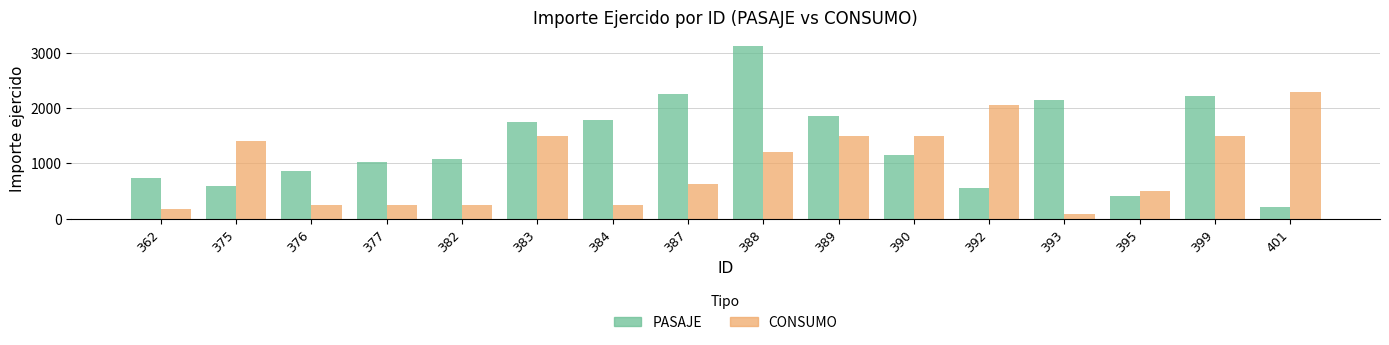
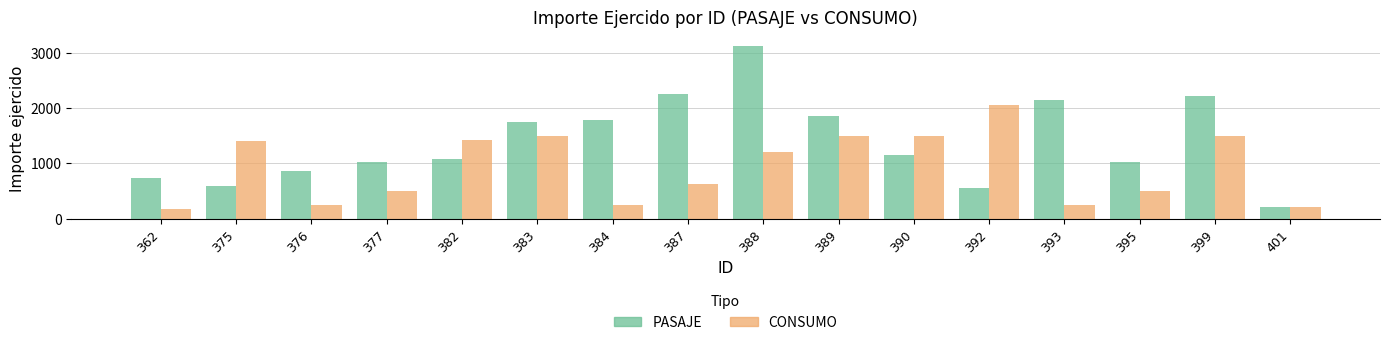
  {
    "PASAJE": {
      "362": 700,
      "375": 600,
      "376": 900,
      "377": 1000,
      "382": 1100,
      "383": 1700,
      "384": 1800,
      "387": 2300,
      "388": 3100,
      "389": 1900,
      "390": 1100,
      "392": 600,
      "393": 2100,
-     "395": 400,
+     "395": 1000,
      "399": 2200,
      "401": 200
    },
    "CONSUMO": {
      "362": 200,
      "375": 1400,
      "376": 300,
-     "377": 300,
-     "382": 300,
+     "377": 500,
+     "382": 1400,
      "383": 1500,
      "384": 300,
      "387": 600,
      "388": 1200,
      "389": 1500,
      "390": 1500,
      "392": 2100,
-     "393": 100,
+     "393": 300,
      "395": 500,
      "399": 1500,
-     "401": 2300
+     "401": 200
    }
  }
